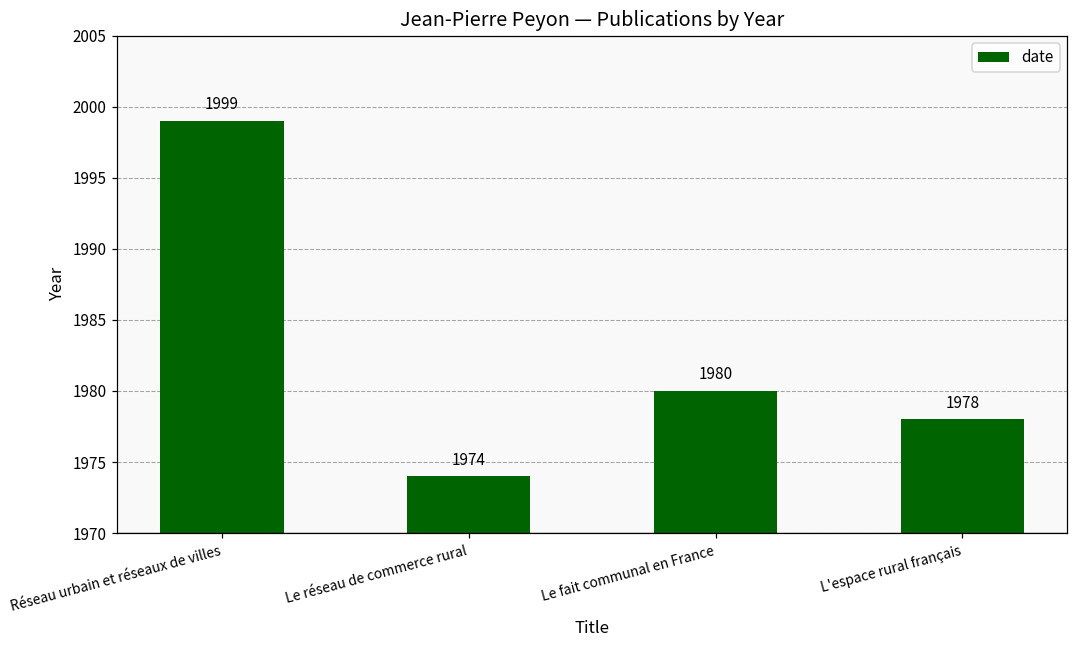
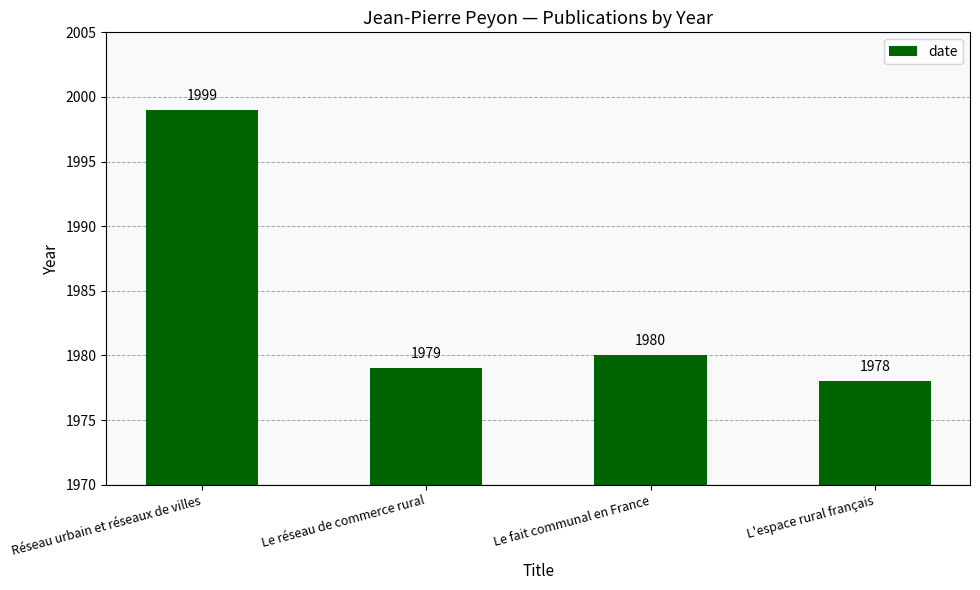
  {
    "Réseau urbain et réseaux de villes": 1999,
-   "Le réseau de commerce rural": 1974,
+   "Le réseau de commerce rural": 1979,
    "Le fait communal en France": 1980,
    "L'espace rural français": 1978
  }
